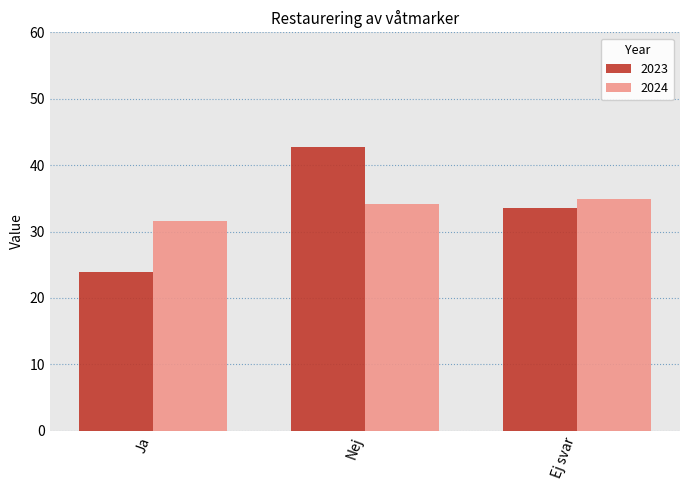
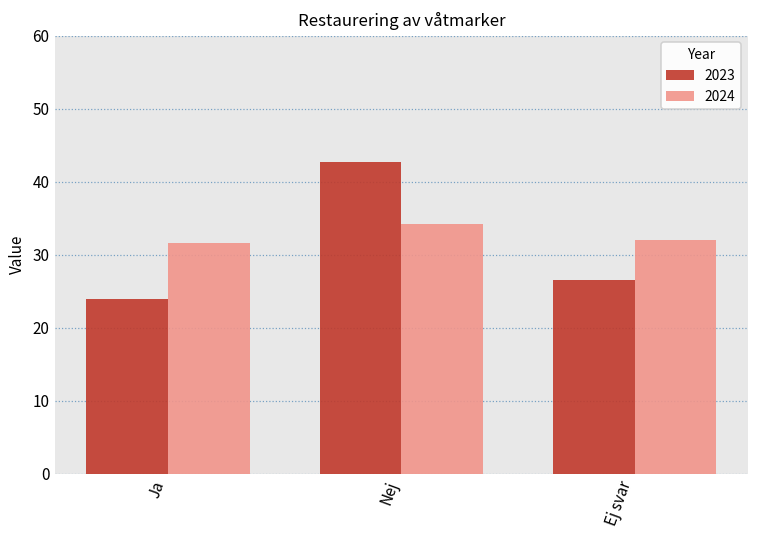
  {
    "2023": {
      "Ja": 24,
      "Nej": 43,
-     "Ej svar": 34
+     "Ej svar": 27
    },
    "2024": {
      "Ja": 32,
      "Nej": 34,
-     "Ej svar": 35
+     "Ej svar": 32
    }
  }
